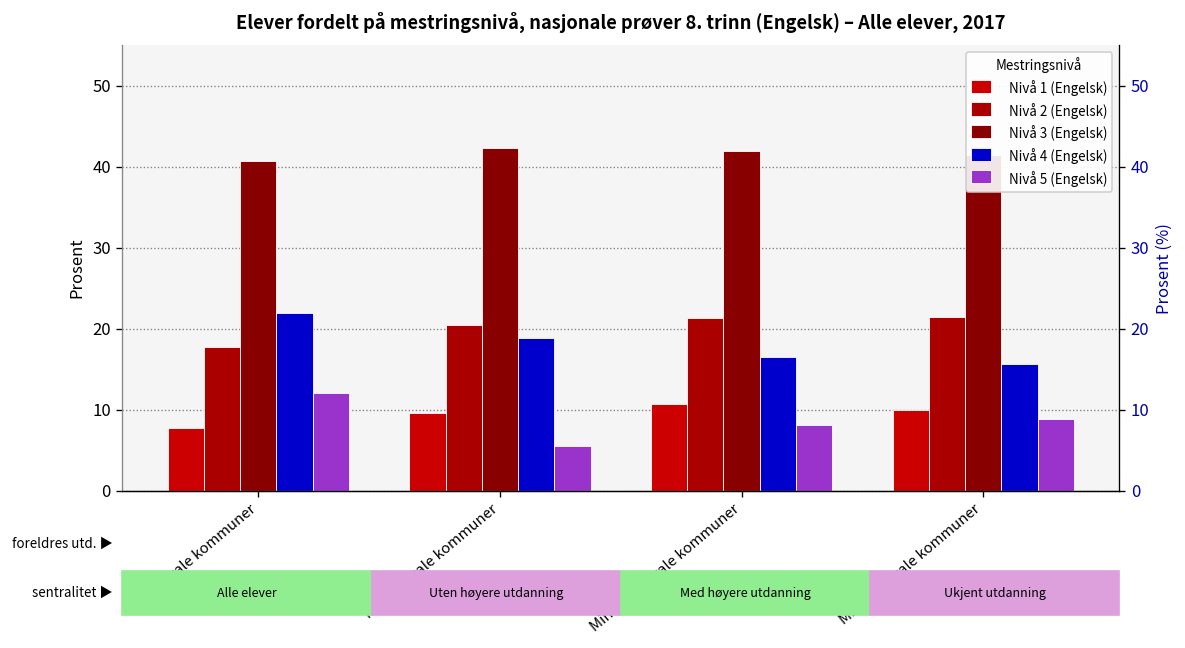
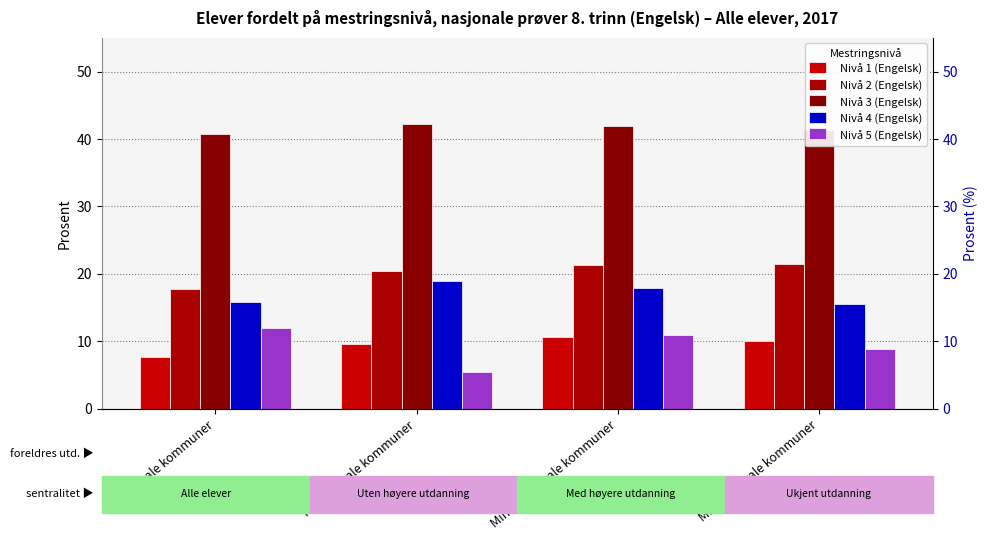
  {
    "Nivå 4 (Engelsk)": {
-     "Sentrale kommuner": 22,
+     "Sentrale kommuner": 16,
      "Noe sentrale kommuner": 19,
-     "Mindre sentrale kommuner": 17,
+     "Mindre sentrale kommuner": 18,
      "Minst sentrale kommuner": 16
    },
    "Nivå 5 (Engelsk)": {
      "Sentrale kommuner": 12,
      "Noe sentrale kommuner": 6,
-     "Mindre sentrale kommuner": 8,
+     "Mindre sentrale kommuner": 11,
      "Minst sentrale kommuner": 9
    }
  }
